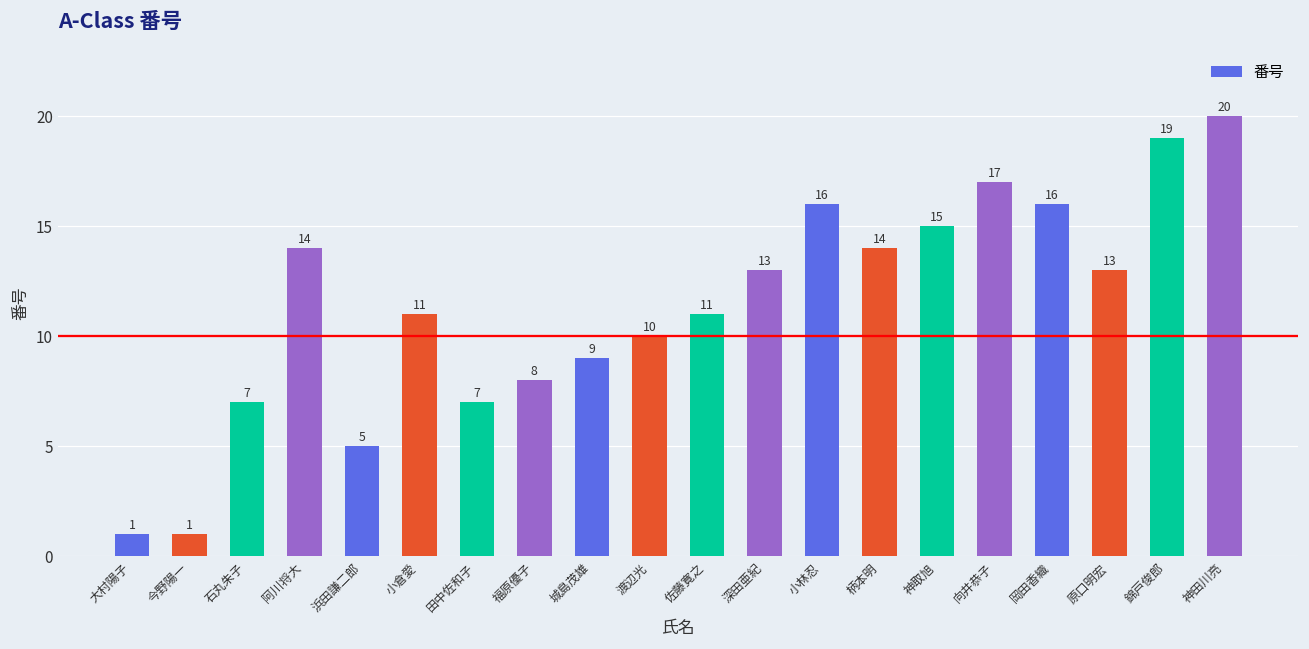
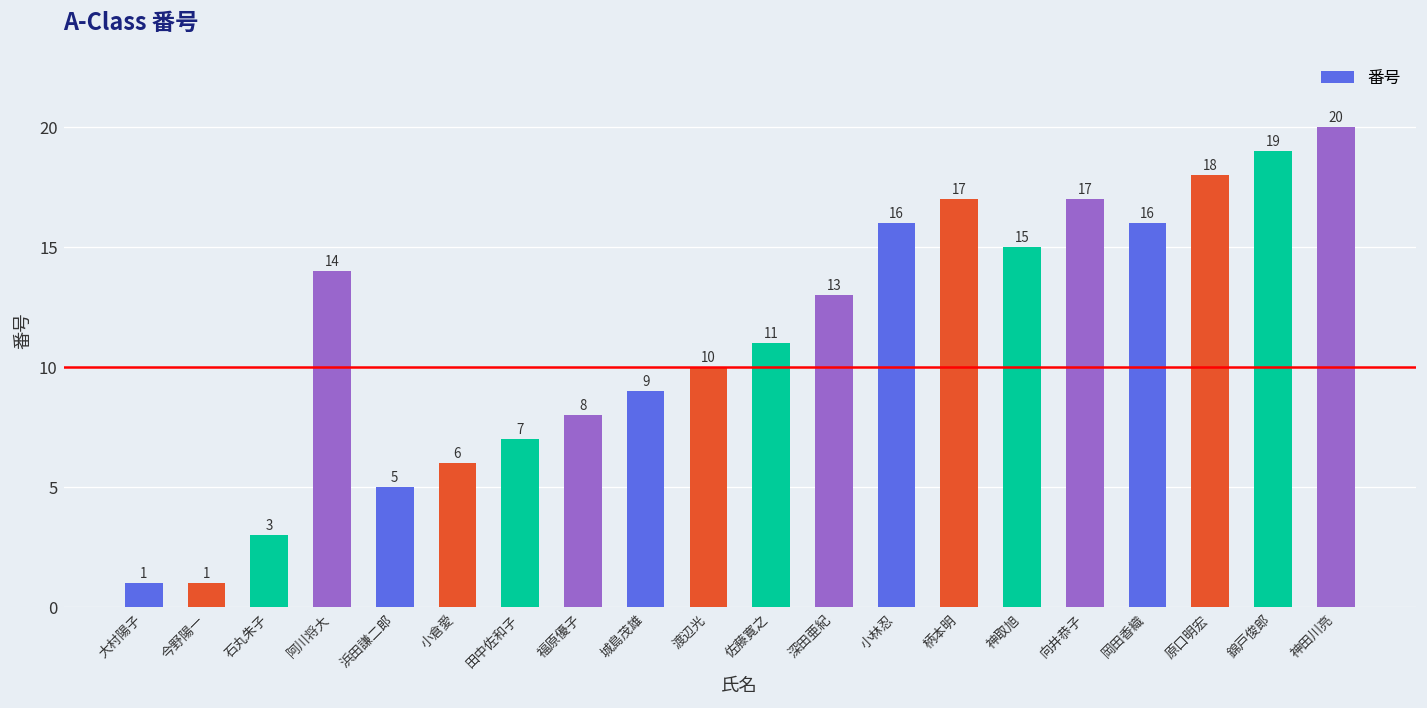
  {
    "大村陽子": 1,
    "今野陽一": 1,
-   "石丸朱子": 7,
+   "石丸朱子": 3,
    "阿川将大": 14,
    "浜田謙二郎": 5,
-   "小倉愛": 11,
+   "小倉愛": 6,
    "田中佐和子": 7,
    "福原優子": 8,
    "城島茂雄": 9,
    "渡辺光": 10,
    "佐藤寛之": 11,
    "深田亜紀": 13,
    "小林忍": 16,
-   "柄本明": 14,
+   "柄本明": 17,
    "神取旭": 15,
    "向井恭子": 17,
    "岡田香織": 16,
-   "原口明宏": 13,
+   "原口明宏": 18,
    "錦戸俊郎": 19,
    "神田川亮": 20
  }
